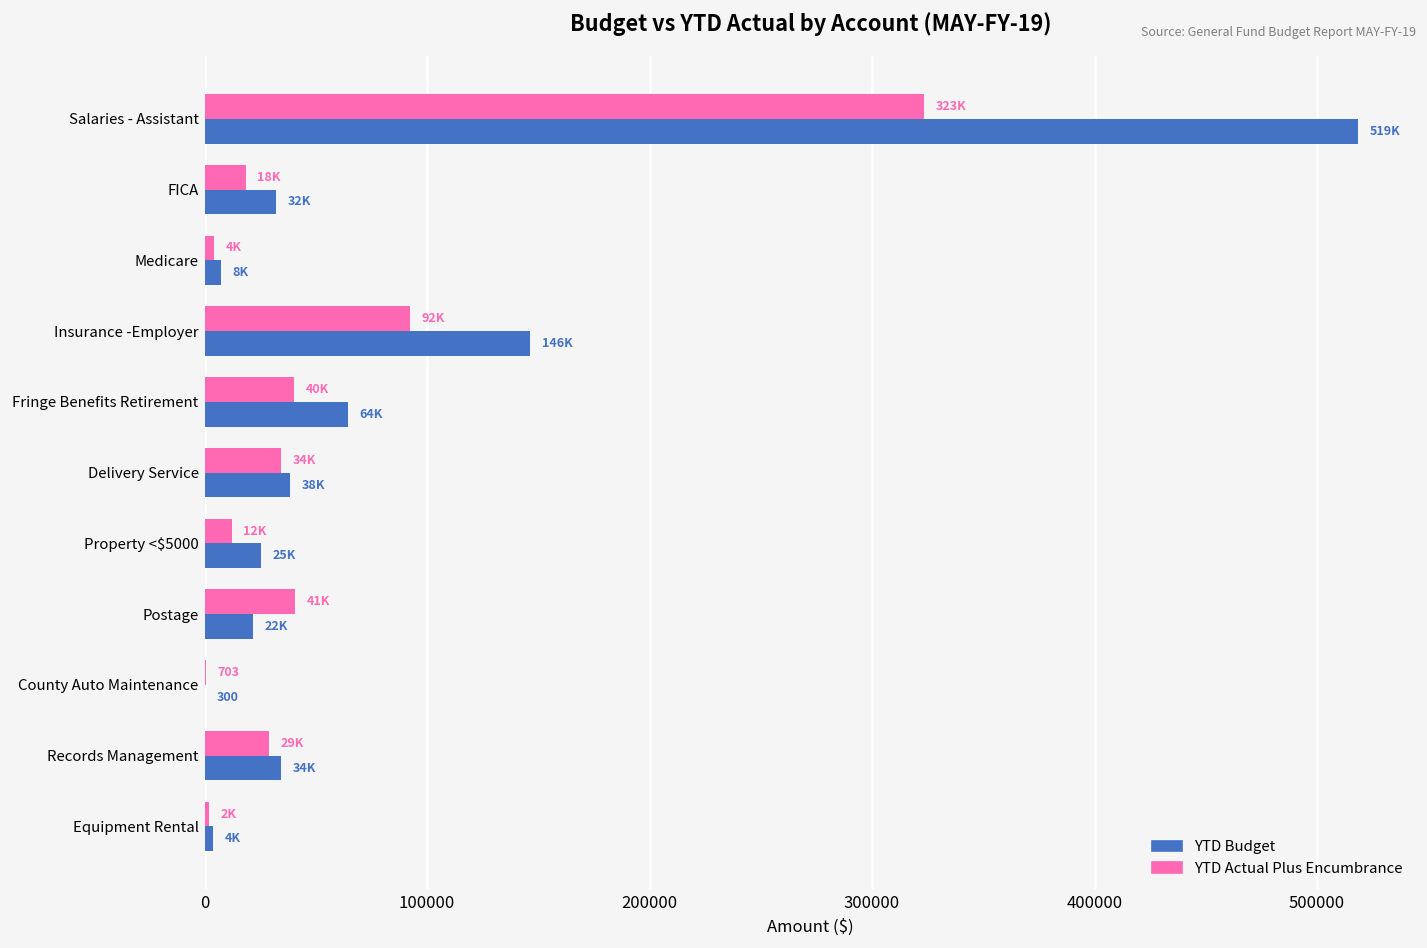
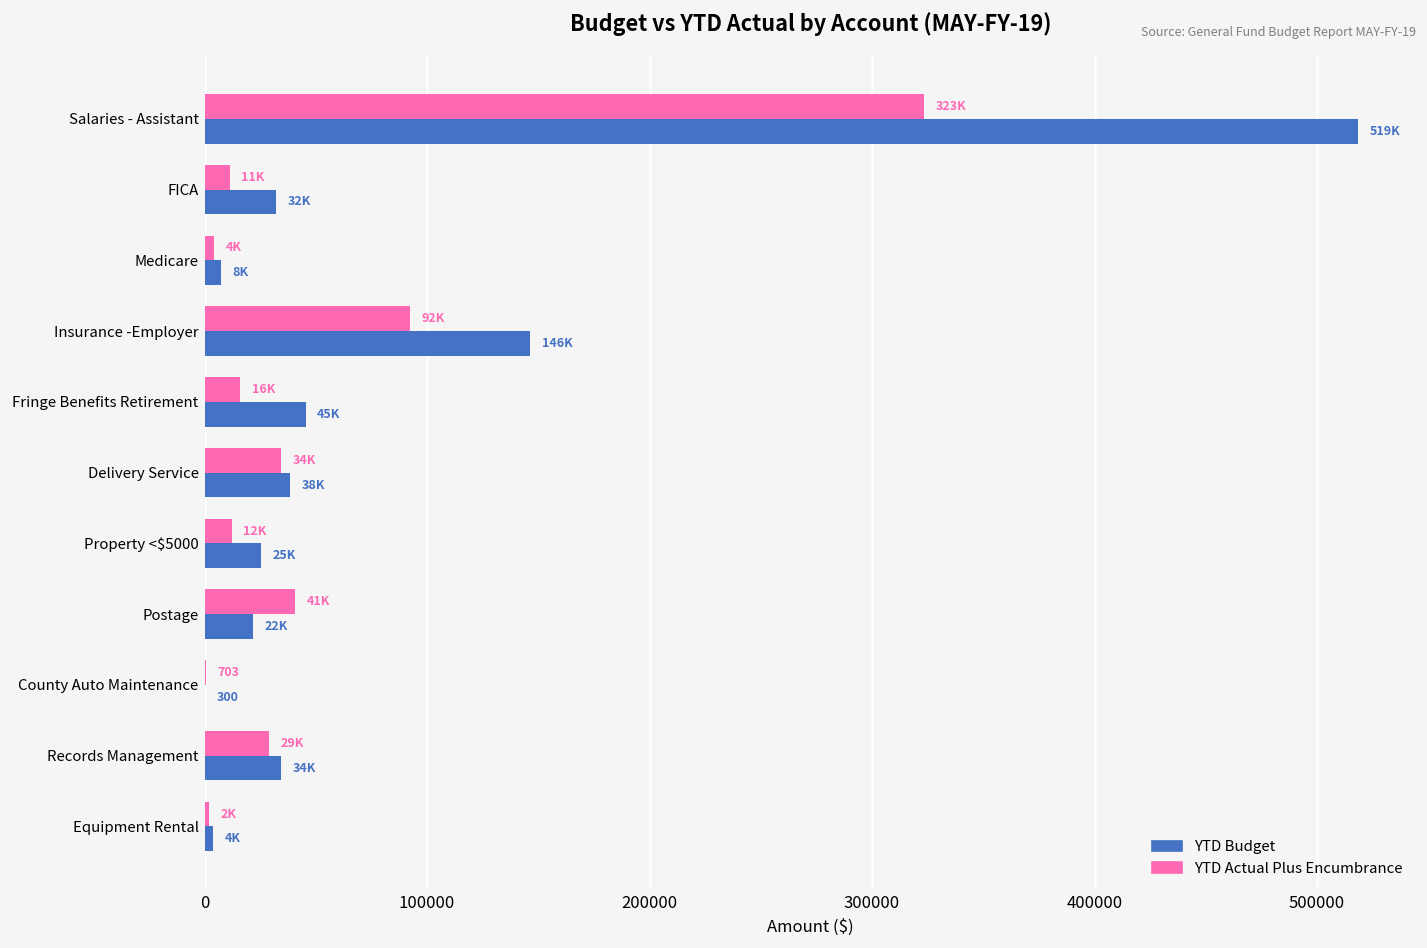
  {
    "YTD Budget": {
      "Salaries - Assistant": "519K",
      "FICA": "32K",
      "Medicare": "8K",
      "Insurance -Employer": "146K",
-     "Fringe Benefits Retirement": "64K",
+     "Fringe Benefits Retirement": "45K",
      "Delivery Service": "38K",
      "Property <$5000": "25K",
      "Postage": "22K",
      "County Auto Maintenance": "300",
      "Records Management": "34K",
      "Equipment Rental": "4K"
    },
    "YTD Actual Plus Encumbrance": {
      "Salaries - Assistant": "323K",
-     "FICA": "18K",
+     "FICA": "11K",
      "Medicare": "4K",
      "Insurance -Employer": "92K",
-     "Fringe Benefits Retirement": "40K",
+     "Fringe Benefits Retirement": "16K",
      "Delivery Service": "34K",
      "Property <$5000": "12K",
      "Postage": "41K",
      "County Auto Maintenance": "703",
      "Records Management": "29K",
      "Equipment Rental": "2K"
    }
  }
